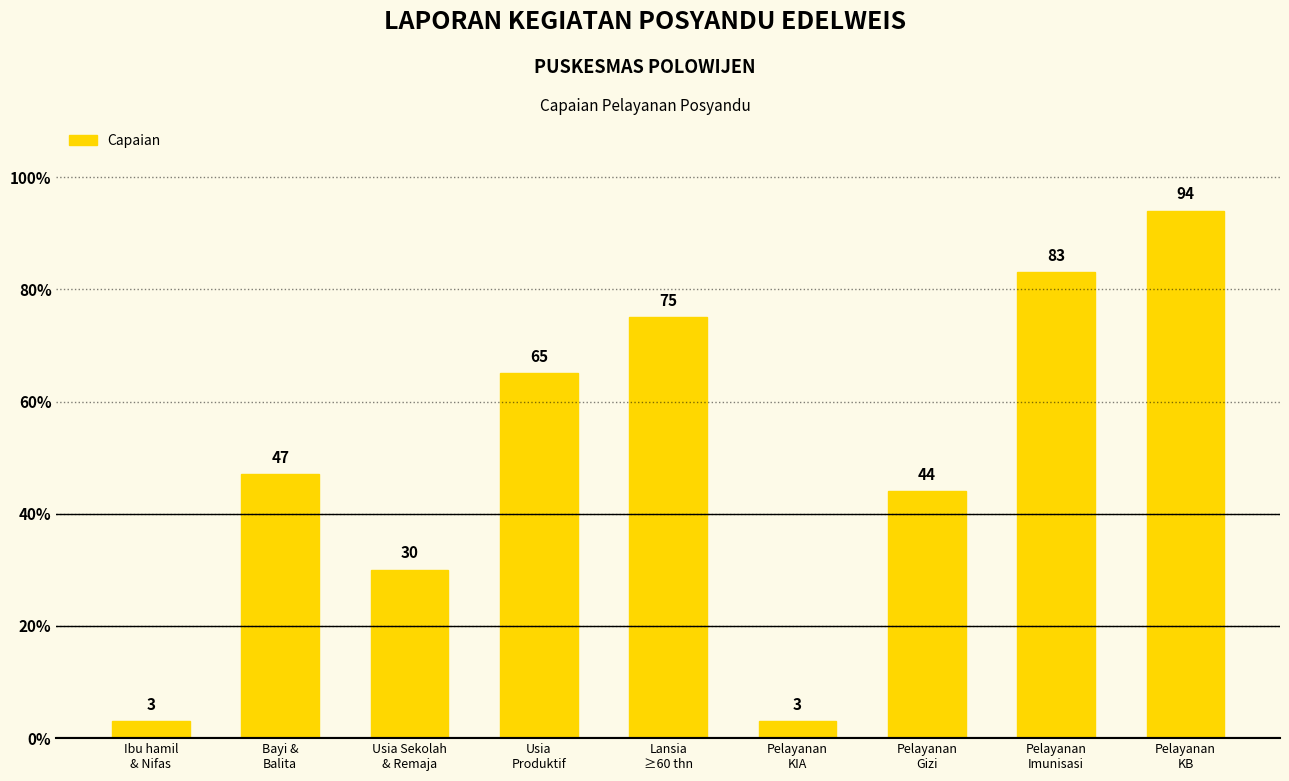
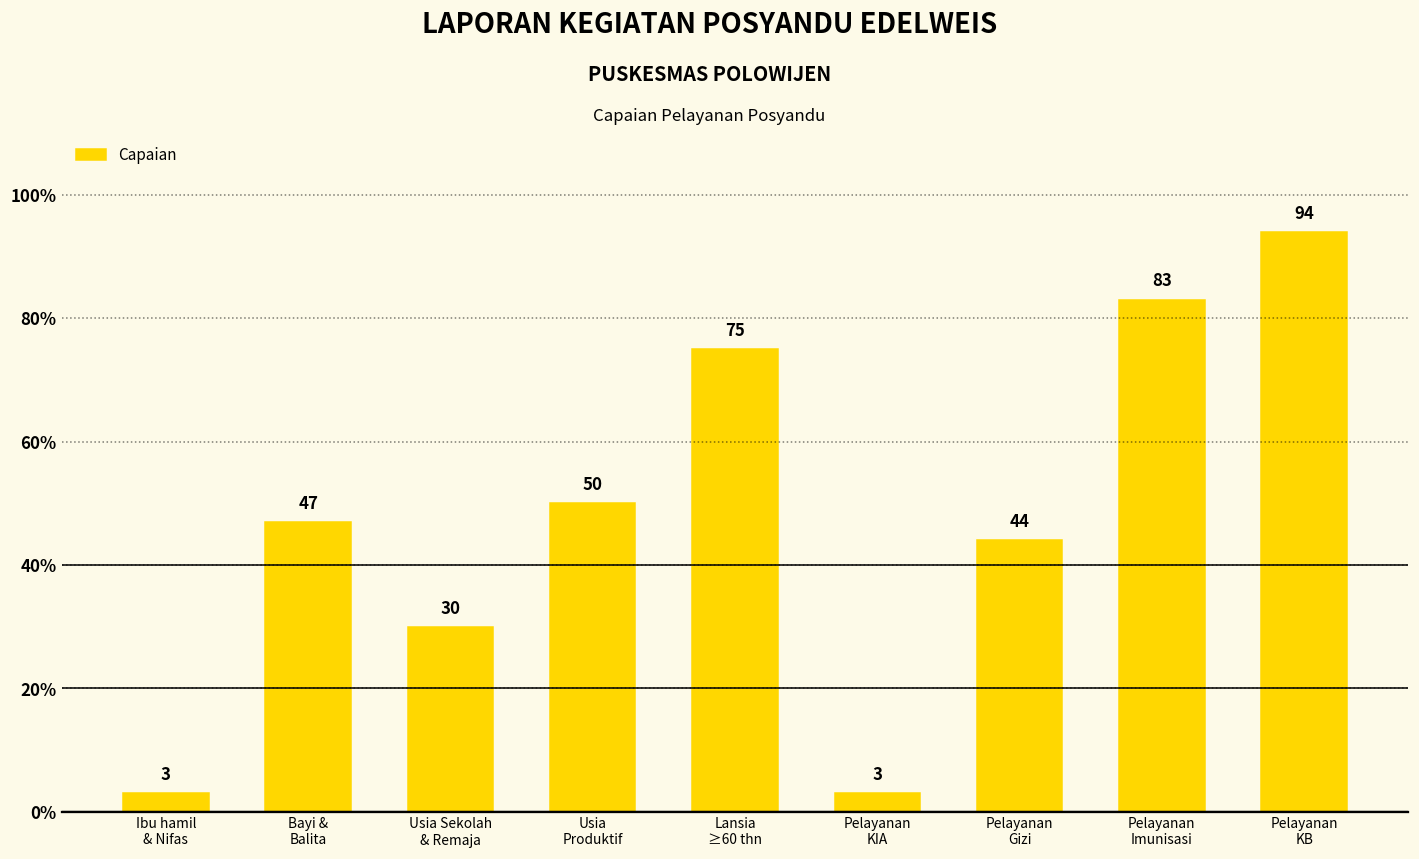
  {
    "Ibu hamil & Nifas": 3,
    "Bayi & Balita": 47,
    "Usia Sekolah & Remaja": 30,
-   "Usia Produktif": 65,
+   "Usia Produktif": 50,
    "Lansia ≥60 thn": 75,
    "Pelayanan KIA": 3,
    "Pelayanan Gizi": 44,
    "Pelayanan Imunisasi": 83,
    "Pelayanan KB": 94
  }
